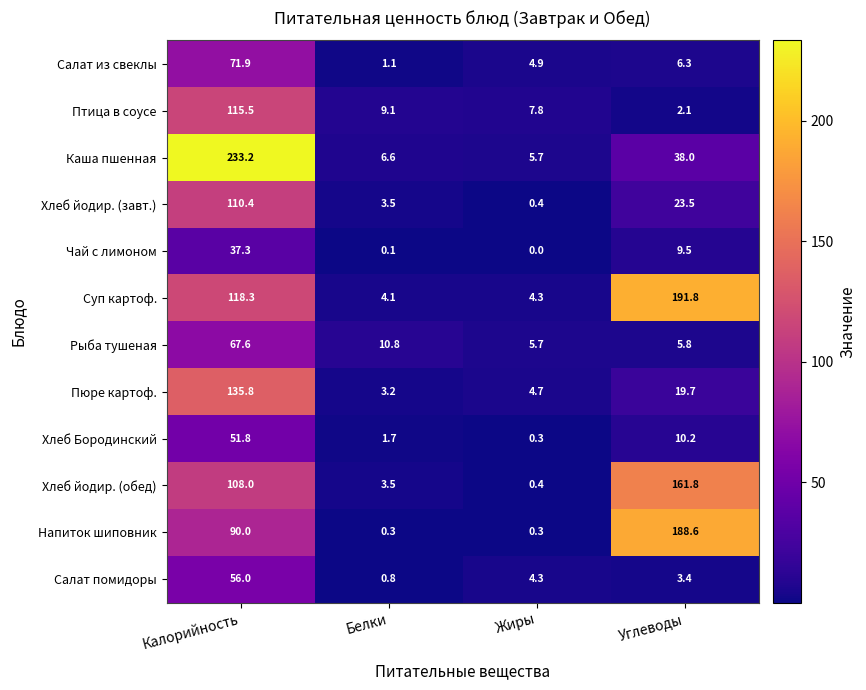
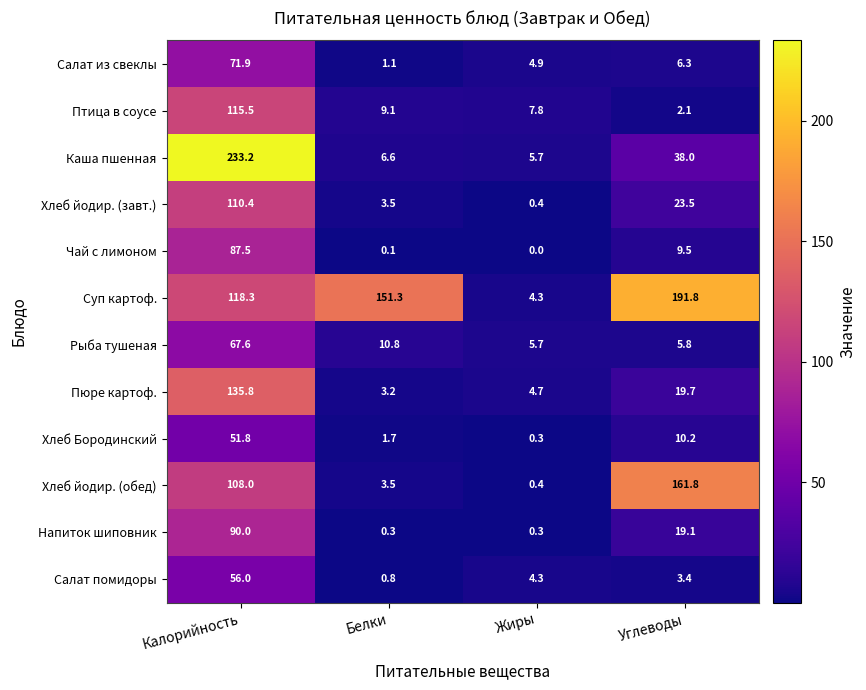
  {
    "Салат из свеклы": {
      "Калорийность": 71.9,
      "Белки": 1.1,
      "Жиры": 4.9,
      "Углеводы": 6.3
    },
    "Птица в соусе": {
      "Калорийность": 115.5,
      "Белки": 9.1,
      "Жиры": 7.8,
      "Углеводы": 2.1
    },
    "Каша пшенная": {
      "Калорийность": 233.2,
      "Белки": 6.6,
      "Жиры": 5.7,
      "Углеводы": 38.0
    },
    "Хлеб йодир. (завт.)": {
      "Калорийность": 110.4,
      "Белки": 3.5,
      "Жиры": 0.4,
      "Углеводы": 23.5
    },
    "Чай с лимоном": {
-     "Калорийность": 37.3,
+     "Калорийность": 87.5,
      "Белки": 0.1,
      "Жиры": 0.0,
      "Углеводы": 9.5
    },
    "Суп картоф.": {
      "Калорийность": 118.3,
-     "Белки": 4.1,
+     "Белки": 151.3,
      "Жиры": 4.3,
      "Углеводы": 191.8
    },
    "Рыба тушеная": {
      "Калорийность": 67.6,
      "Белки": 10.8,
      "Жиры": 5.7,
      "Углеводы": 5.8
    },
    "Пюре картоф.": {
      "Калорийность": 135.8,
      "Белки": 3.2,
      "Жиры": 4.7,
      "Углеводы": 19.7
    },
    "Хлеб Бородинский": {
      "Калорийность": 51.8,
      "Белки": 1.7,
      "Жиры": 0.3,
      "Углеводы": 10.2
    },
    "Хлеб йодир. (обед)": {
      "Калорийность": 108.0,
      "Белки": 3.5,
      "Жиры": 0.4,
      "Углеводы": 161.8
    },
    "Напиток шиповник": {
      "Калорийность": 90.0,
      "Белки": 0.3,
      "Жиры": 0.3,
-     "Углеводы": 188.6
+     "Углеводы": 19.1
    },
    "Салат помидоры": {
      "Калорийность": 56.0,
      "Белки": 0.8,
      "Жиры": 4.3,
      "Углеводы": 3.4
    }
  }
